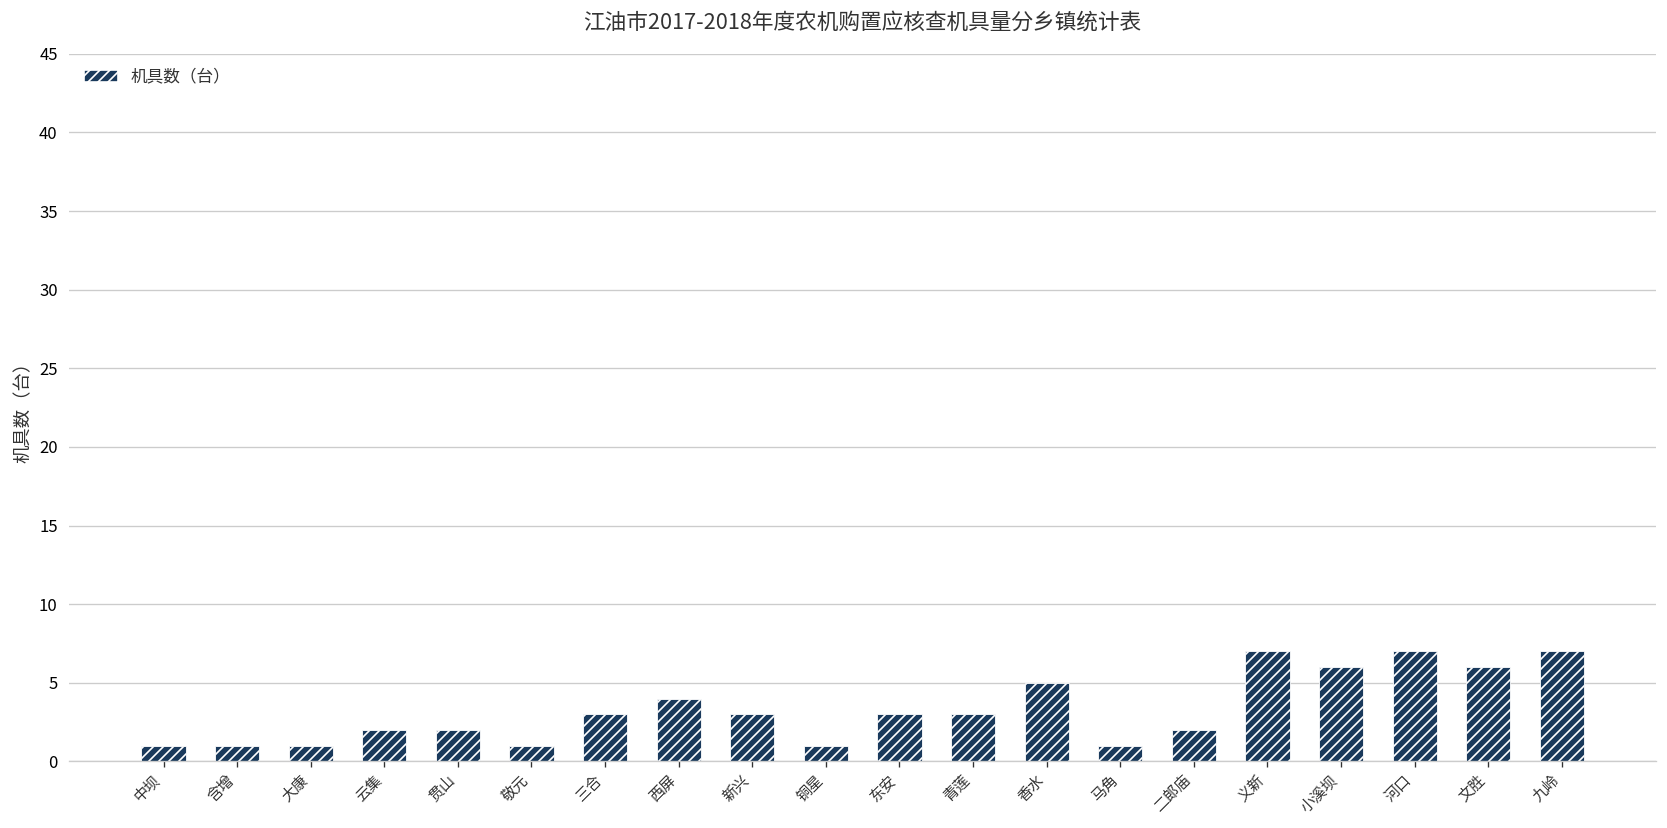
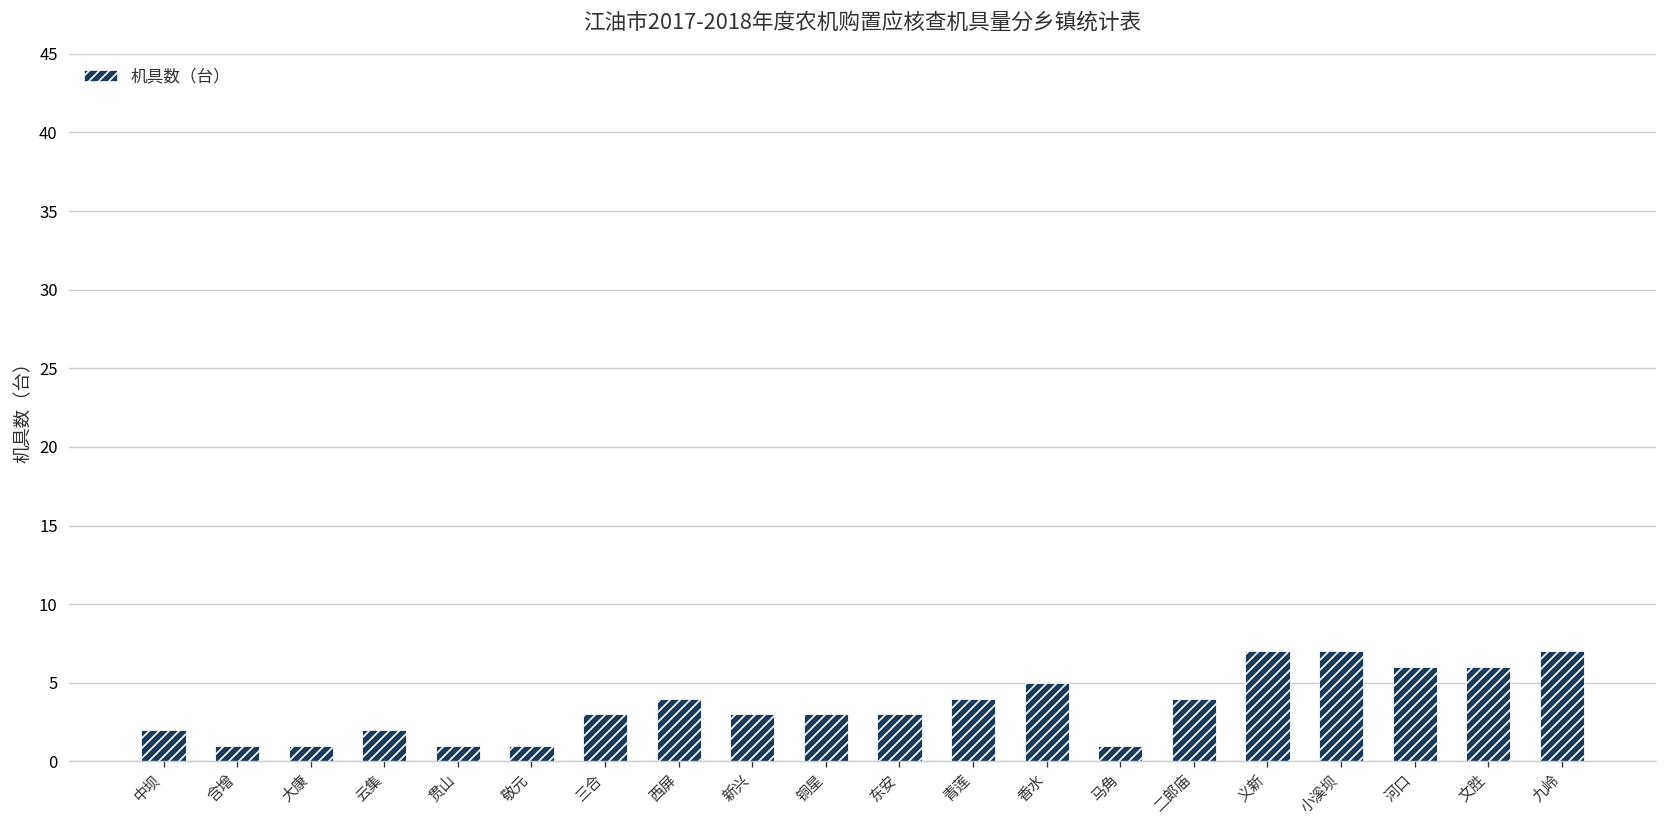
  {
-   "中坝": 1,
+   "中坝": 2,
    "含增": 1,
    "大康": 1,
    "云集": 2,
-   "贯山": 2,
+   "贯山": 1,
    "敬元": 1,
    "三合": 3,
    "西屏": 4,
    "新兴": 3,
-   "铜星": 1,
+   "铜星": 3,
    "东安": 3,
-   "青莲": 3,
+   "青莲": 4,
    "香水": 5,
    "马角": 1,
-   "二郎庙": 2,
+   "二郎庙": 4,
    "义新": 7,
-   "小溪坝": 6,
-   "河口": 7,
+   "小溪坝": 7,
+   "河口": 6,
    "文胜": 6,
    "九岭": 7
  }
